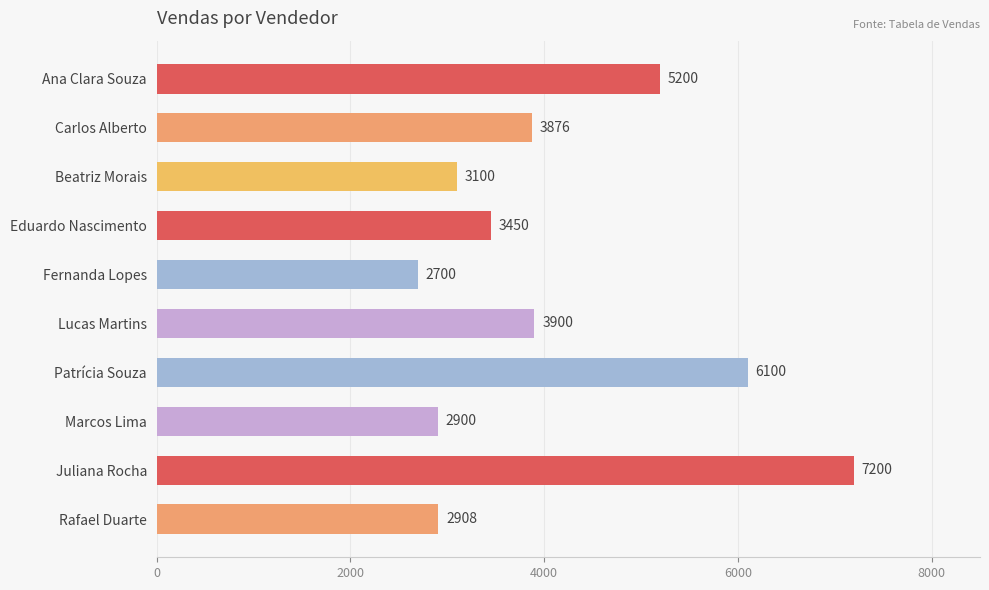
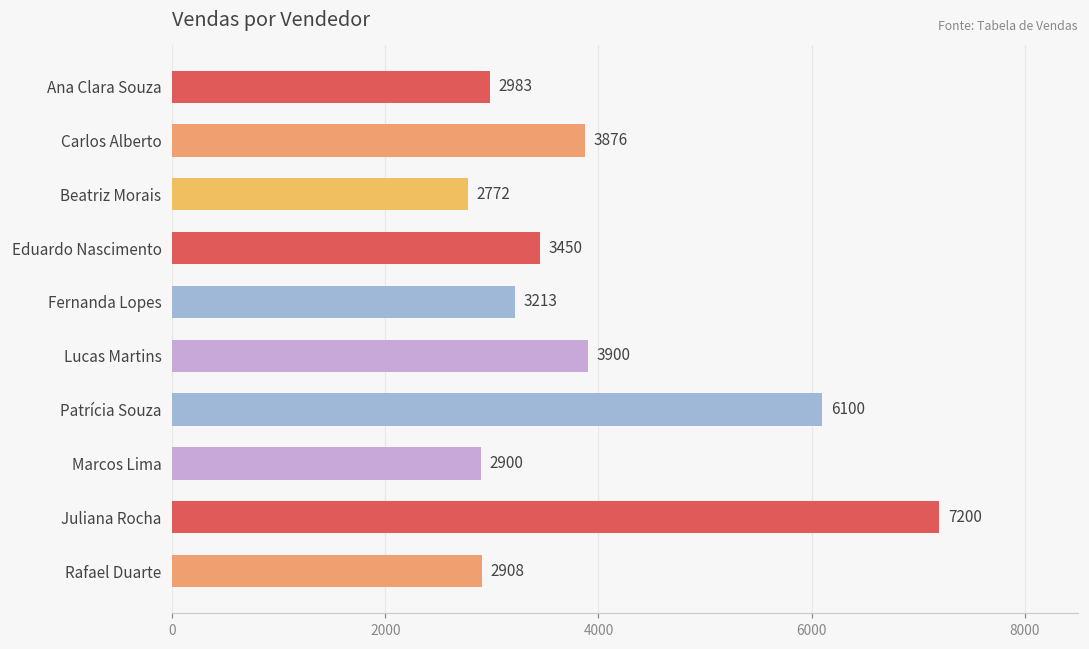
  {
-   "Ana Clara Souza": 5200,
+   "Ana Clara Souza": 2983,
    "Carlos Alberto": 3876,
-   "Beatriz Morais": 3100,
+   "Beatriz Morais": 2772,
    "Eduardo Nascimento": 3450,
-   "Fernanda Lopes": 2700,
+   "Fernanda Lopes": 3213,
    "Lucas Martins": 3900,
    "Patrícia Souza": 6100,
    "Marcos Lima": 2900,
    "Juliana Rocha": 7200,
    "Rafael Duarte": 2908
  }
